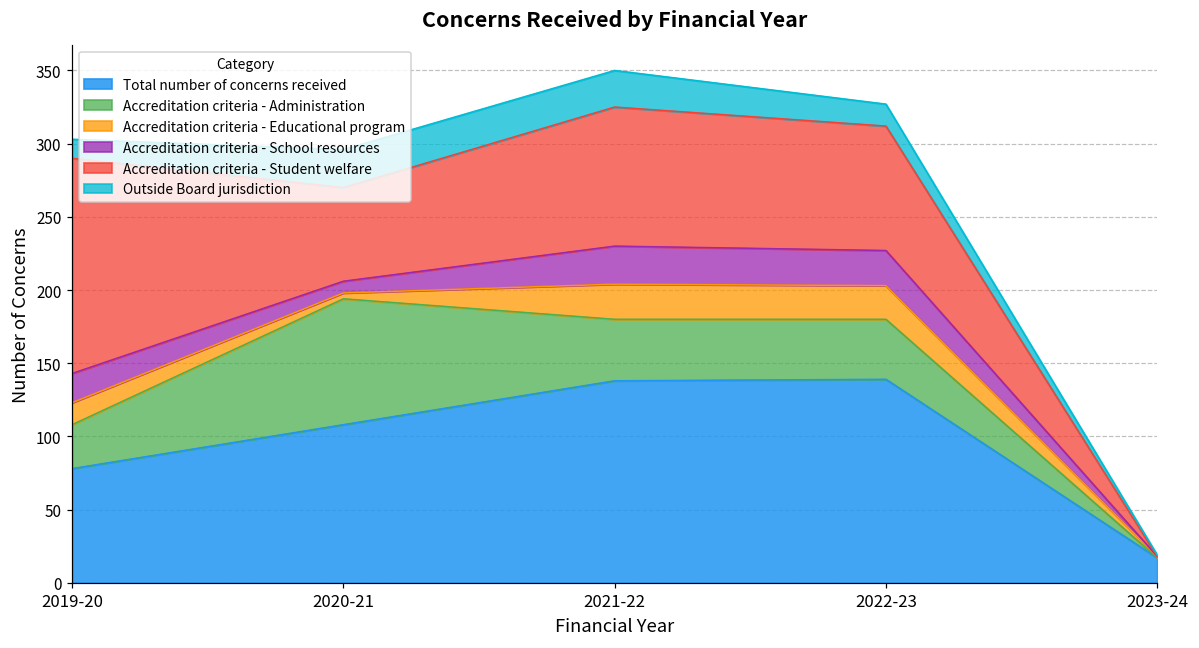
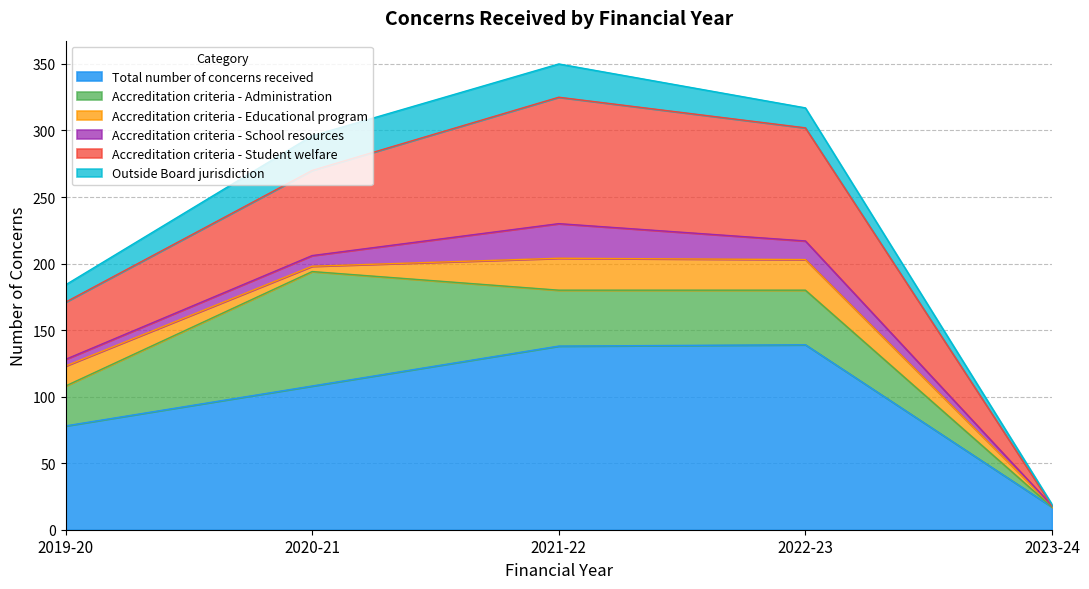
  {
    "Accreditation criteria - Administration": {
      "2019-20": 30,
      "2020-21": 86,
      "2021-22": 42,
      "2022-23": 41
    },
    "Accreditation criteria - Educational program": {
      "2019-20": 15,
      "2020-21": 4,
      "2021-22": 24,
      "2022-23": 23
    },
    "Accreditation criteria - School resources": {
-     "2019-20": 20,
+     "2019-20": 5,
      "2020-21": 8,
      "2021-22": 26,
-     "2022-23": 24
+     "2022-23": 14
    },
    "Accreditation criteria - Student welfare": {
-     "2019-20": 147,
+     "2019-20": 43,
      "2021-22": 95,
      "2022-23": 85
    }
  }
